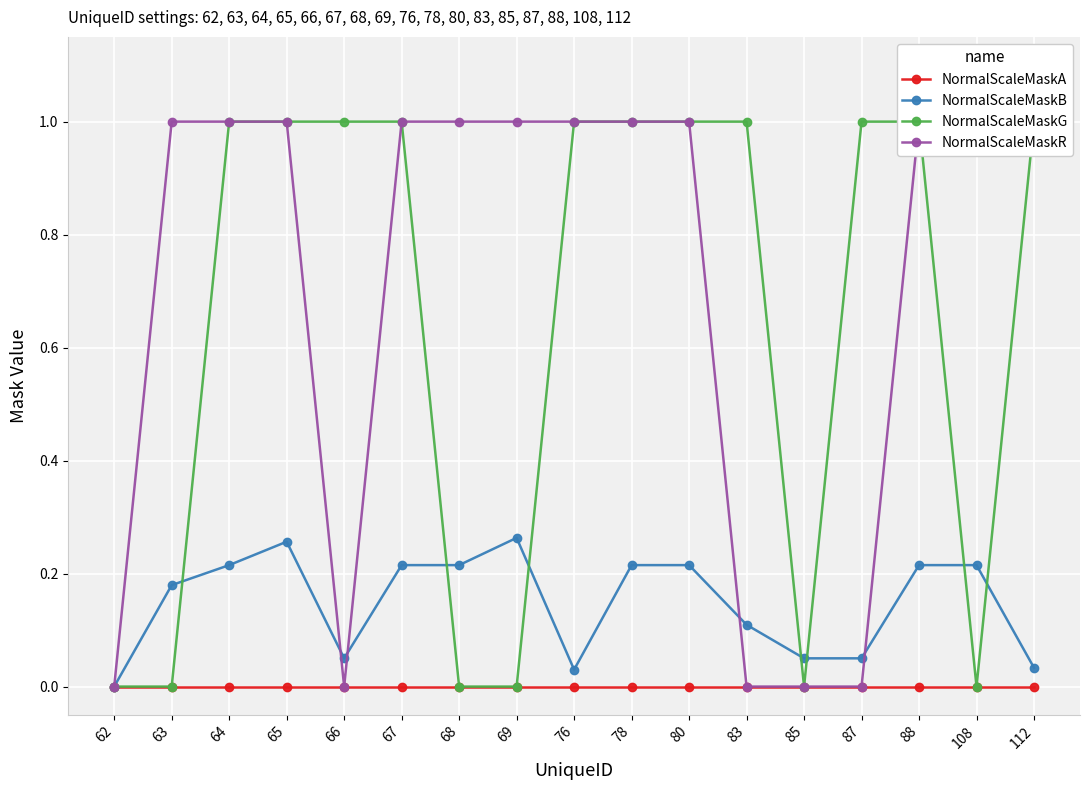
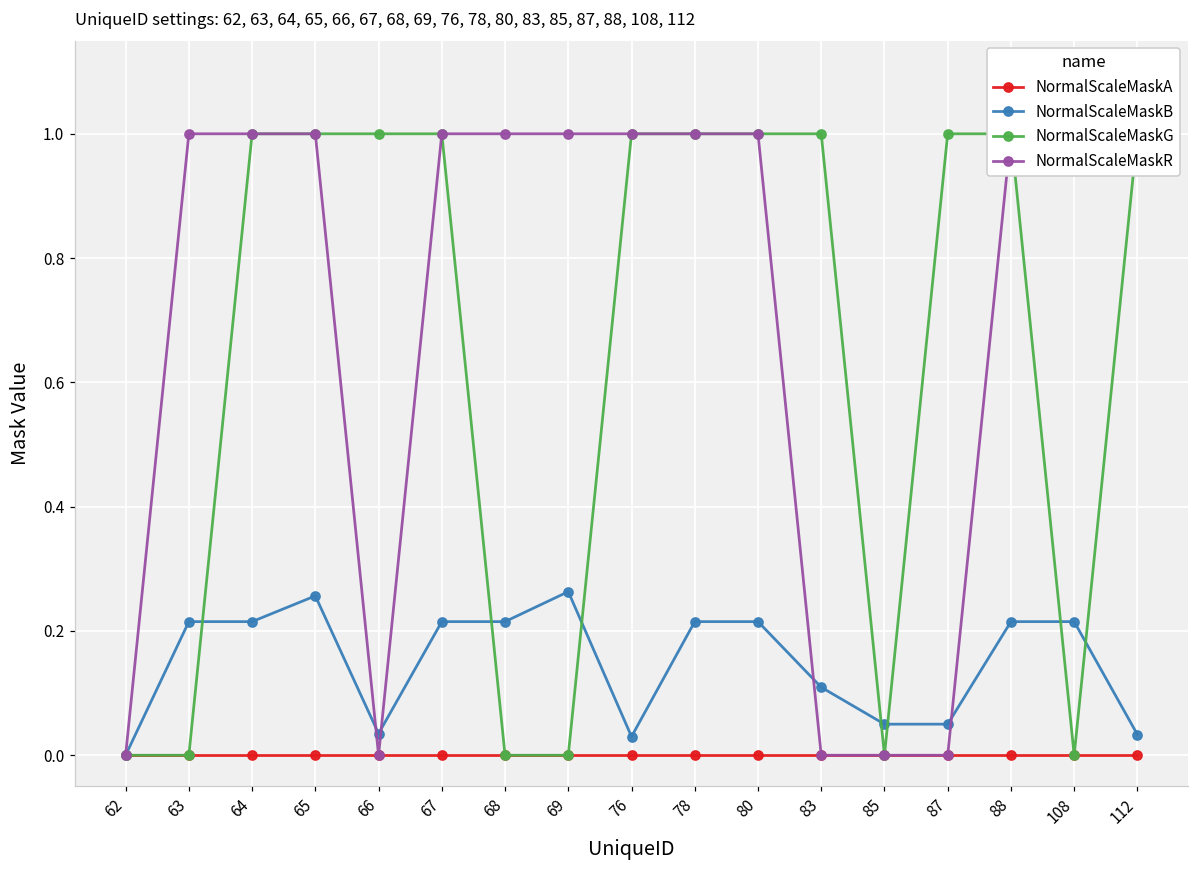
  {
    "NormalScaleMaskA": {
      "64": 0.00,
      "65": 0.00,
      "67": 0.00,
      "76": 0.00,
      "78": 0.00,
      "80": 0.00,
      "88": 0.00,
      "112": 0.00
    },
    "NormalScaleMaskB": {
-     "63": 0.18,
+     "63": 0.22,
      "64": 0.22,
      "65": 0.26,
-     "66": 0.05,
+     "66": 0.03,
      "67": 0.22,
      "68": 0.22,
      "69": 0.26,
      "76": 0.03,
      "78": 0.22,
      "80": 0.22,
      "83": 0.11,
      "85": 0.05,
      "87": 0.05,
      "88": 0.22,
      "108": 0.22,
      "112": 0.03
    },
    "NormalScaleMaskG": {
      "66": 1.00,
      "83": 1.00,
      "87": 1.00
    },
    "NormalScaleMaskR": {
      "63": 1.00,
      "68": 1.00,
      "69": 1.00
    }
  }
